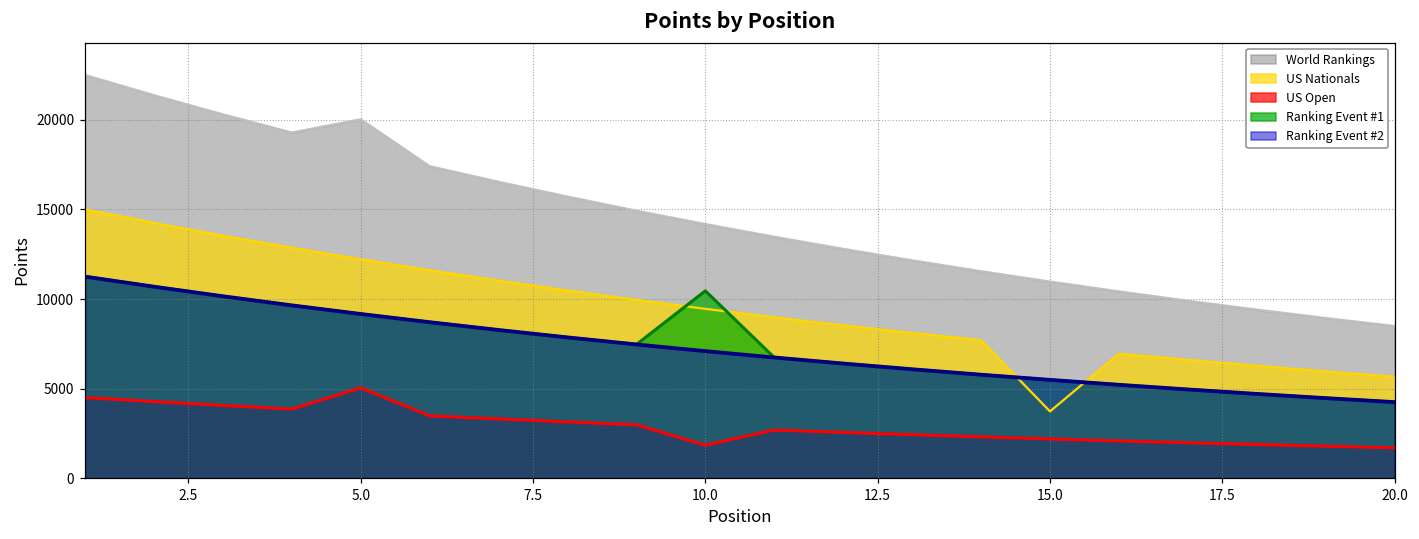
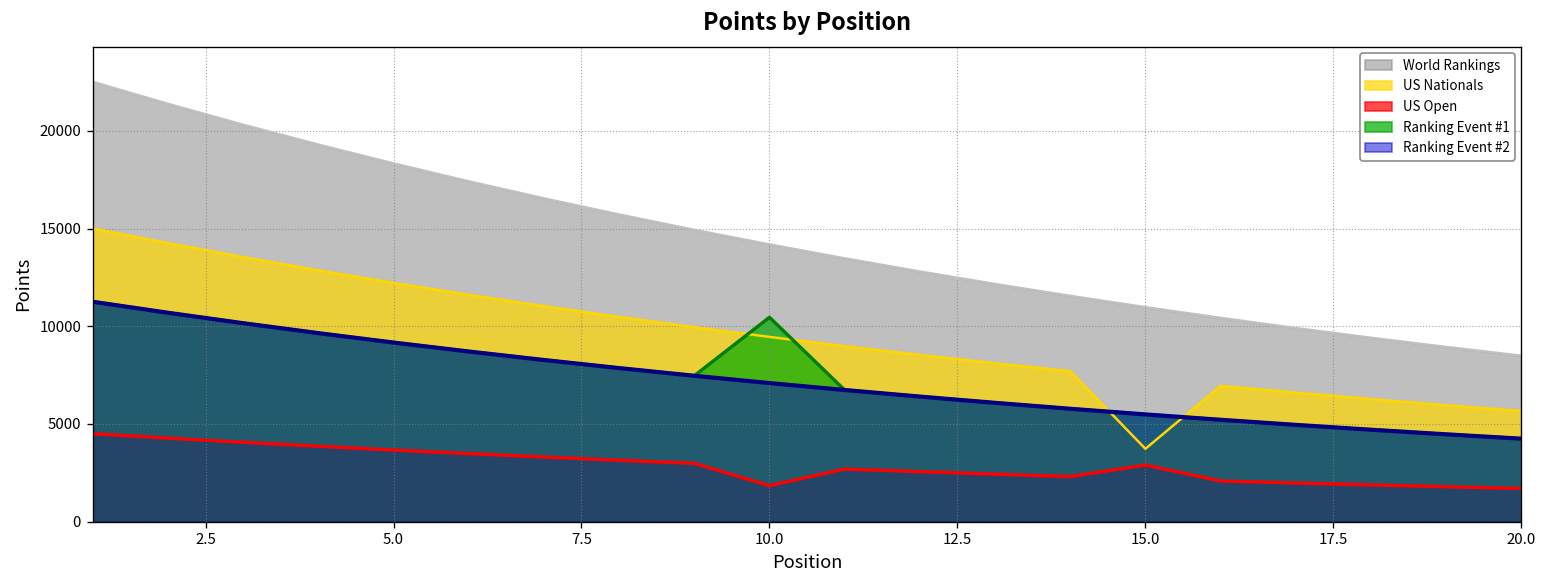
  {
    "World Rankings": {
-     "5.0": 20000,
+     "5.0": 18300,
      "10.0": 14200,
      "15.0": 11000,
      "20.0": 8500
    },
    "US Nationals": {
      "5.0": 12200,
      "10.0": 9500,
      "15.0": 3700,
      "20.0": 5700
    },
    "US Open": {
-     "5.0": 5000,
+     "5.0": 3700,
      "10.0": 1800,
-     "15.0": 2200,
+     "15.0": 2900,
      "20.0": 1700
    },
    "Ranking Event #1": {
      "10.0": 10500
    },
    "Ranking Event #2": {
      "10.0": 7100
    }
  }
